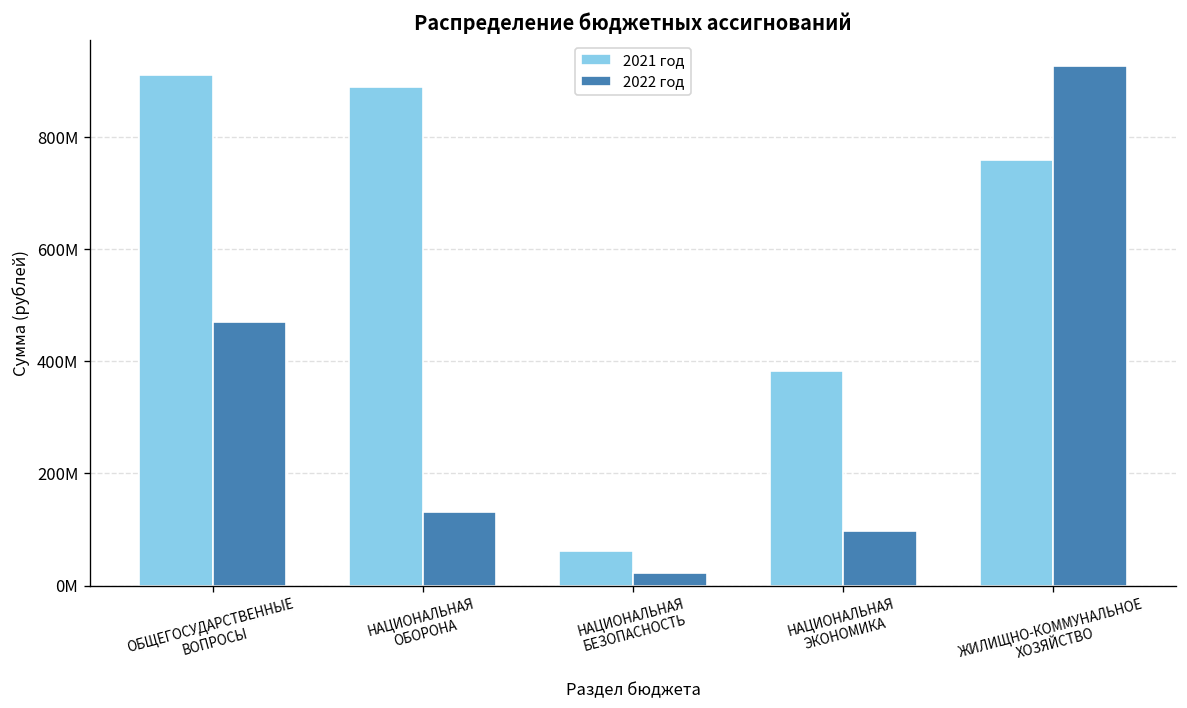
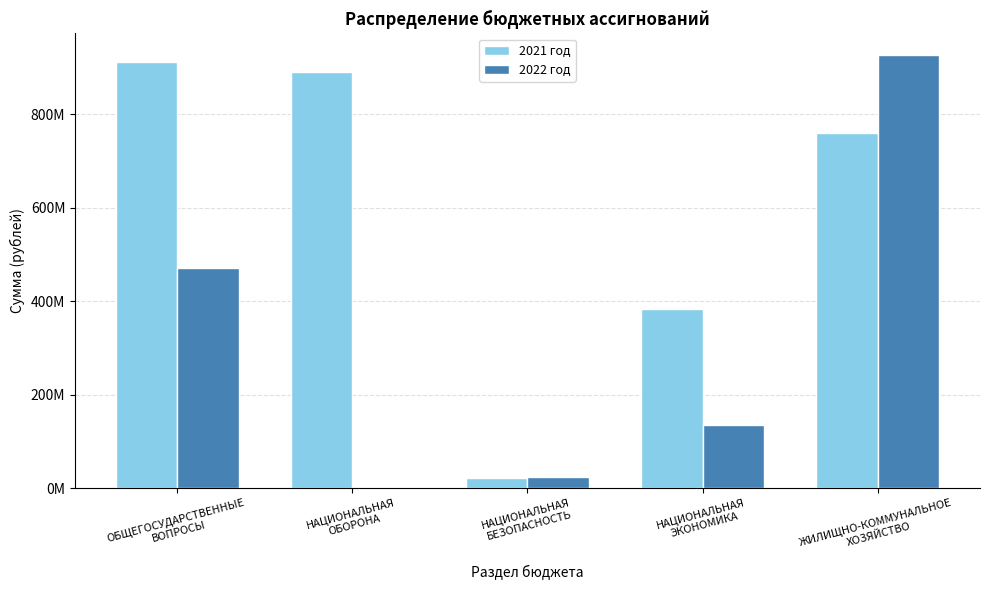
  {
    "2021 год": {
      "ОБЩЕГОСУДАРСТВЕННЫЕ ВОПРОСЫ": "910М",
      "НАЦИОНАЛЬНАЯ ОБОРОНА": "890М",
-     "НАЦИОНАЛЬНАЯ БЕЗОПАСНОСТЬ": "60М",
+     "НАЦИОНАЛЬНАЯ БЕЗОПАСНОСТЬ": "20М",
      "НАЦИОНАЛЬНАЯ ЭКОНОМИКА": "380М",
      "ЖИЛИЩНО-КОММУНАЛЬНОЕ ХОЗЯЙСТВО": "760М"
    },
    "2022 год": {
      "ОБЩЕГОСУДАРСТВЕННЫЕ ВОПРОСЫ": "470М",
-     "НАЦИОНАЛЬНАЯ ОБОРОНА": "130М",
+     "НАЦИОНАЛЬНАЯ ОБОРОНА": "0М",
      "НАЦИОНАЛЬНАЯ БЕЗОПАСНОСТЬ": "20М",
-     "НАЦИОНАЛЬНАЯ ЭКОНОМИКА": "100М",
+     "НАЦИОНАЛЬНАЯ ЭКОНОМИКА": "130М",
      "ЖИЛИЩНО-КОММУНАЛЬНОЕ ХОЗЯЙСТВО": "930М"
    }
  }
